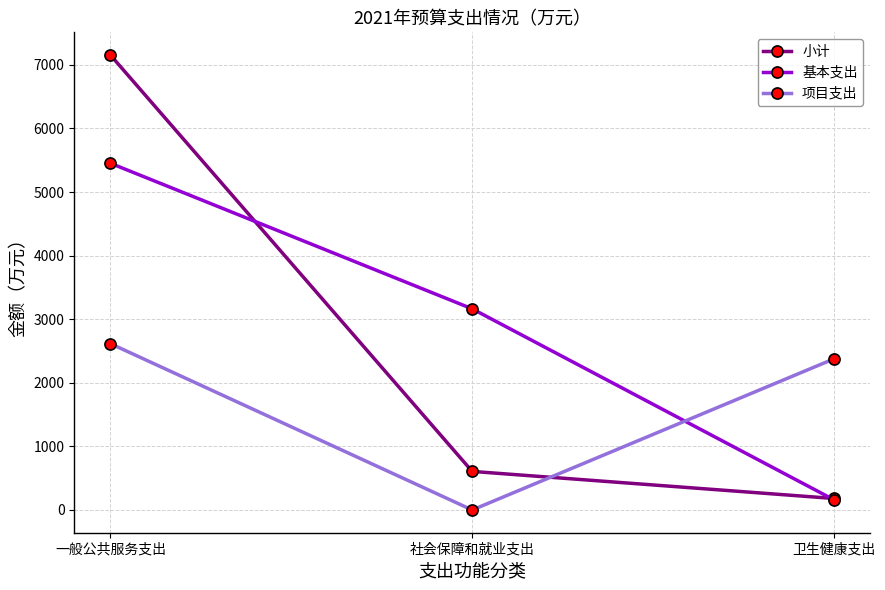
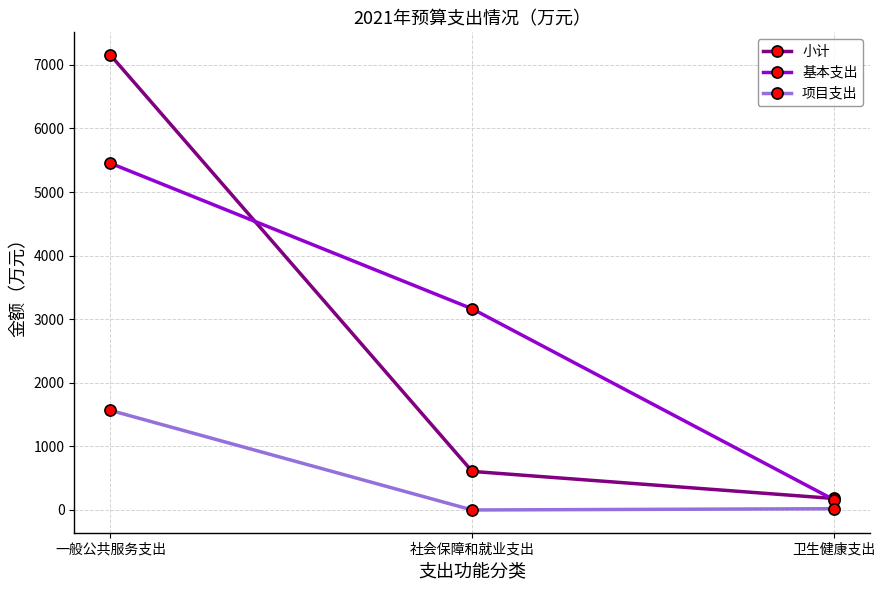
  {
    "小计": {
      "一般公共服务支出": 7200,
      "社会保障和就业支出": 600
    },
    "基本支出": {
      "一般公共服务支出": 5500,
      "社会保障和就业支出": 3200
    },
    "项目支出": {
-     "一般公共服务支出": 2600,
+     "一般公共服务支出": 1600,
      "社会保障和就业支出": 0,
-     "卫生健康支出": 2400
+     "卫生健康支出": 0
    }
  }
